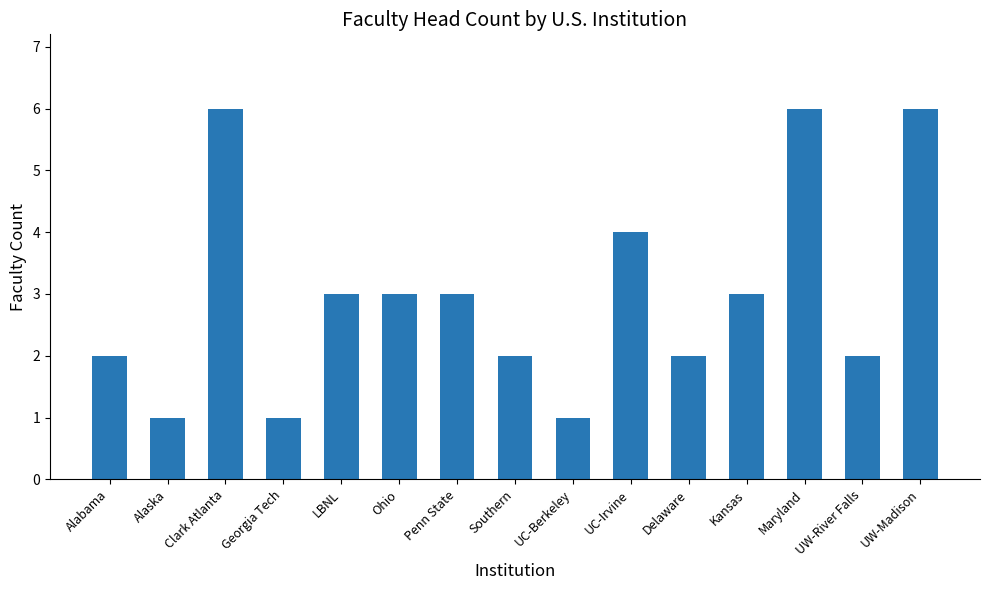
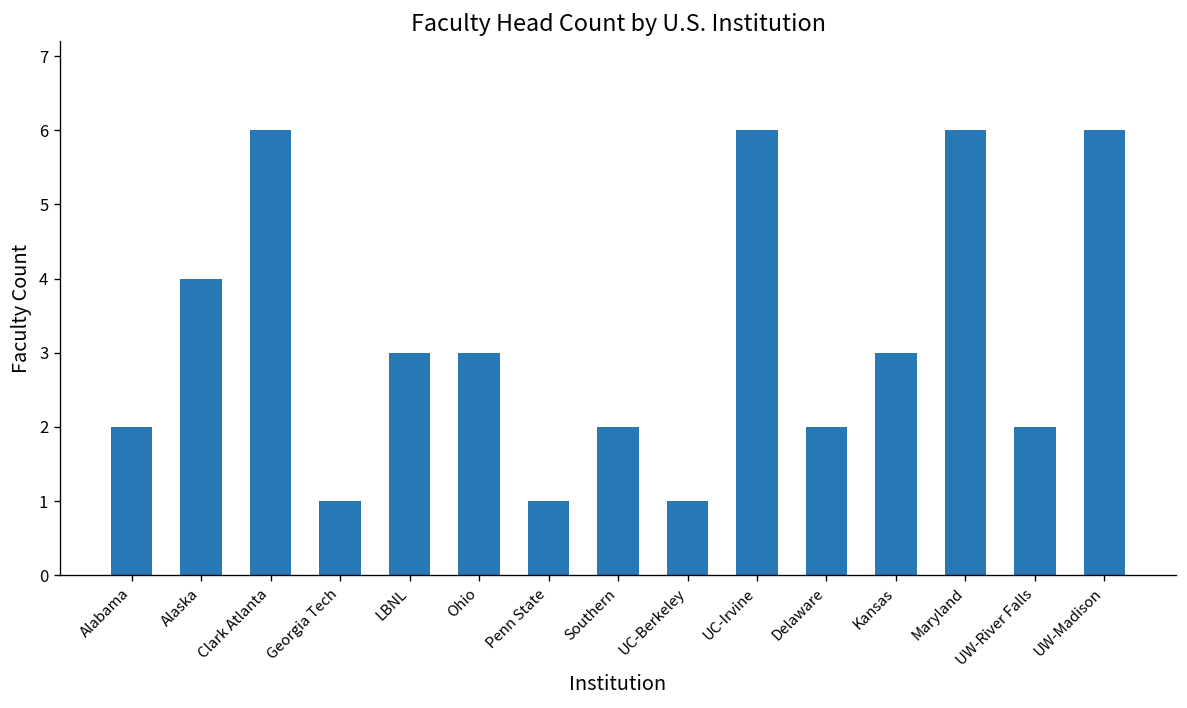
  {
    "Alabama": 2,
-   "Alaska": 1,
+   "Alaska": 4,
    "Clark Atlanta": 6,
    "Georgia Tech": 1,
    "LBNL": 3,
    "Ohio": 3,
-   "Penn State": 3,
+   "Penn State": 1,
    "Southern": 2,
    "UC-Berkeley": 1,
-   "UC-Irvine": 4,
+   "UC-Irvine": 6,
    "Delaware": 2,
    "Kansas": 3,
    "Maryland": 6,
    "UW-River Falls": 2,
    "UW-Madison": 6
  }
